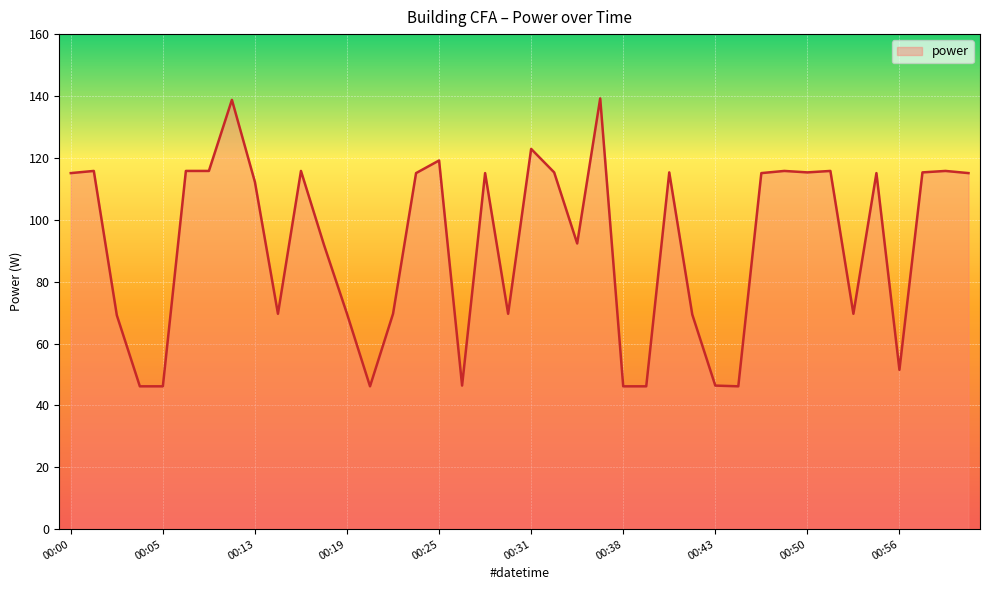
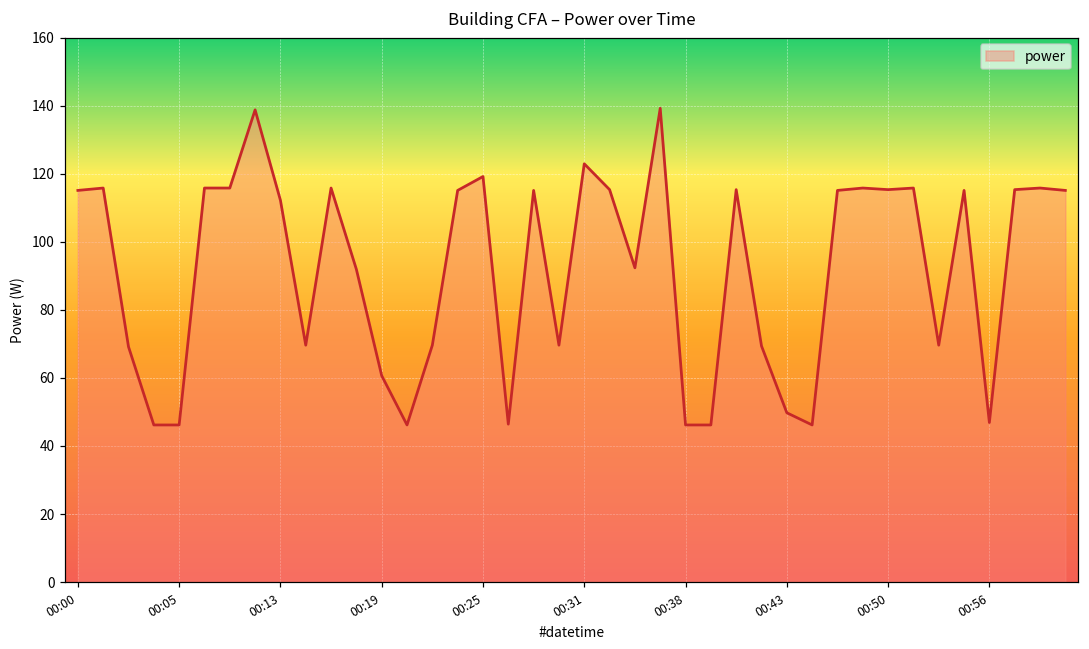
  {
    "00:00": 115,
    "00:05": 46,
    "00:13": 112,
-   "00:19": 70,
+   "00:19": 61,
    "00:25": 119,
    "00:31": 123,
    "00:38": 46,
-   "00:43": 46,
+   "00:43": 50,
    "00:50": 115,
-   "00:56": 52
+   "00:56": 47
  }
